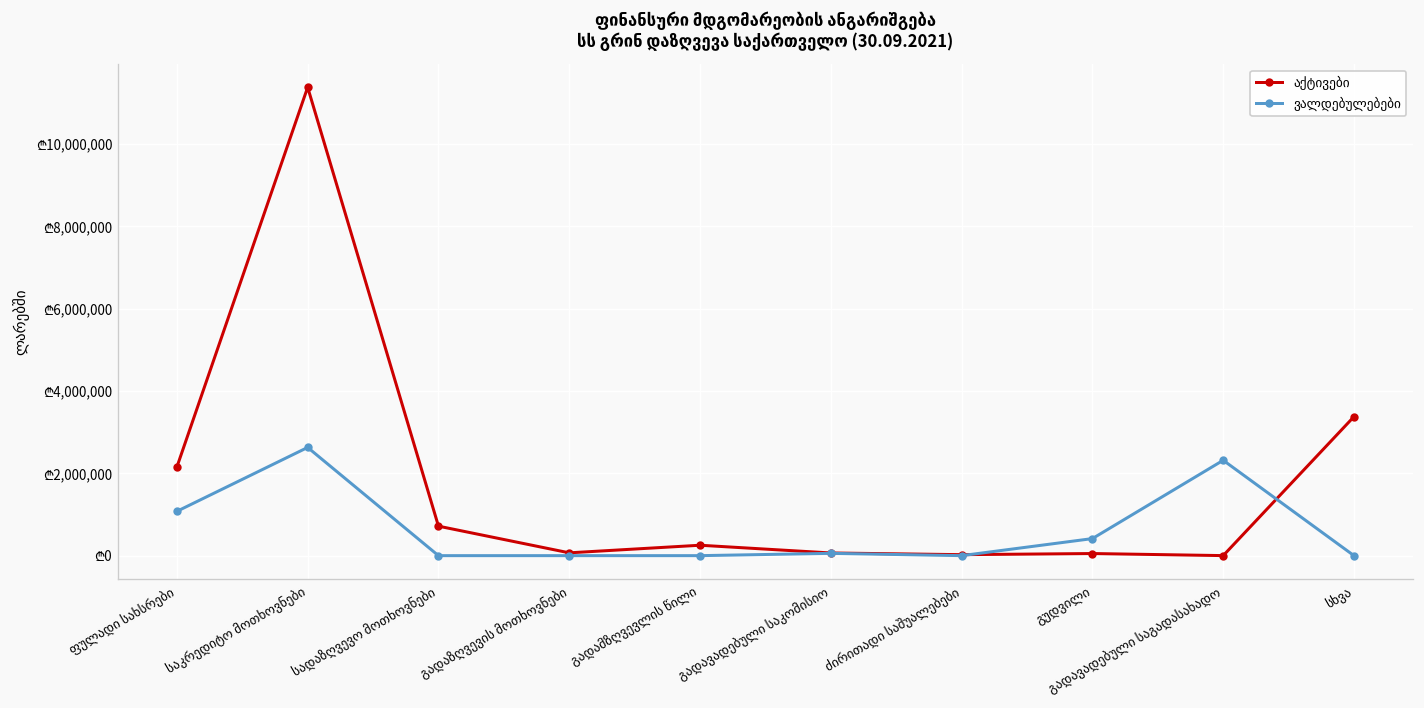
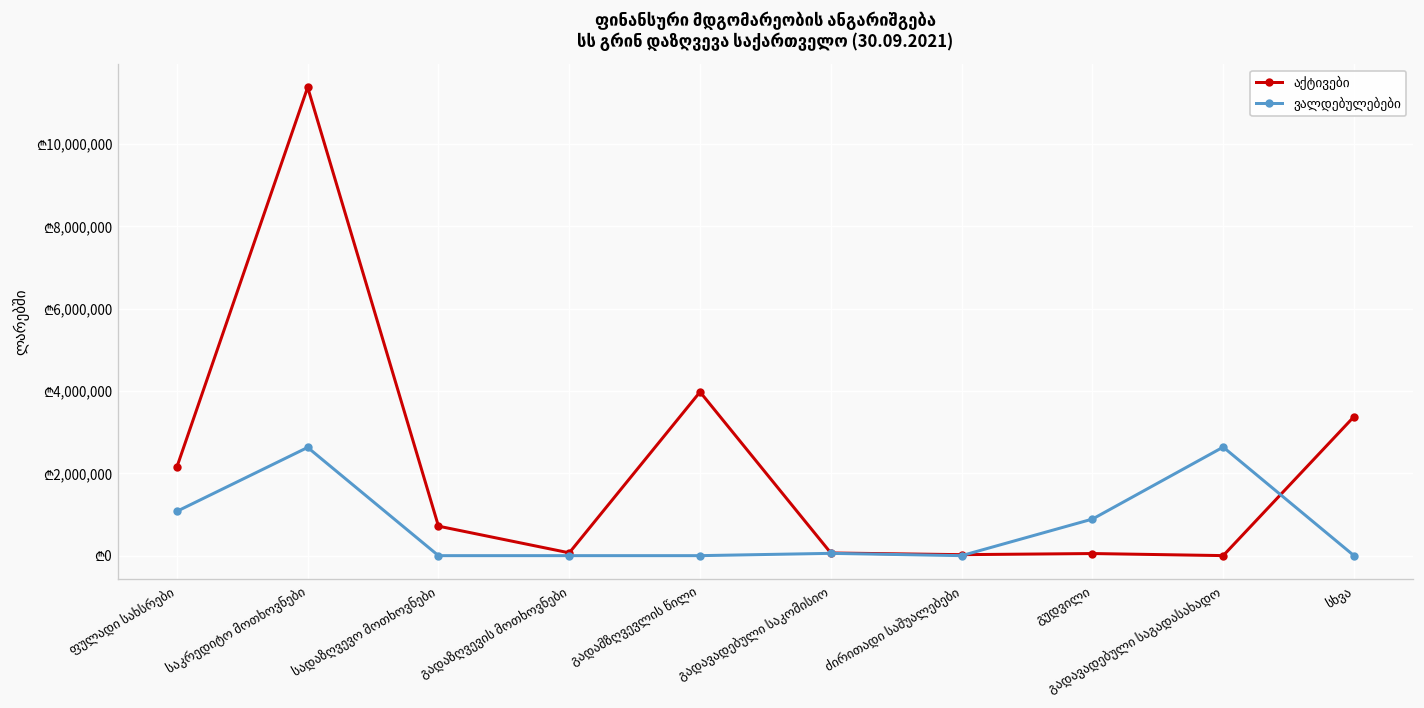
  {
    "აქტივები": {
      "ფულადი სახსრები": "₾2,200,000",
      "საკრედიტო მოთხოვნები": "₾11,400,000",
      "სადაზღვევო მოთხოვნები": "₾700,000",
-     "გადამზღვევლის წილი": "₾300,000",
+     "გადამზღვევლის წილი": "₾4,000,000",
      "გუდვილი": "₾100,000",
      "გადავადებული საგადასახადო": "₾0",
      "სხვა": "₾3,400,000"
    },
    "ვალდებულებები": {
      "ფულადი სახსრები": "₾1,100,000",
      "საკრედიტო მოთხოვნები": "₾2,600,000",
      "სადაზღვევო მოთხოვნები": "₾0",
      "გადამზღვევლის წილი": "₾0",
-     "გუდვილი": "₾400,000",
-     "გადავადებული საგადასახადო": "₾2,300,000",
+     "გუდვილი": "₾900,000",
+     "გადავადებული საგადასახადო": "₾2,600,000",
      "სხვა": "₾0"
    }
  }
